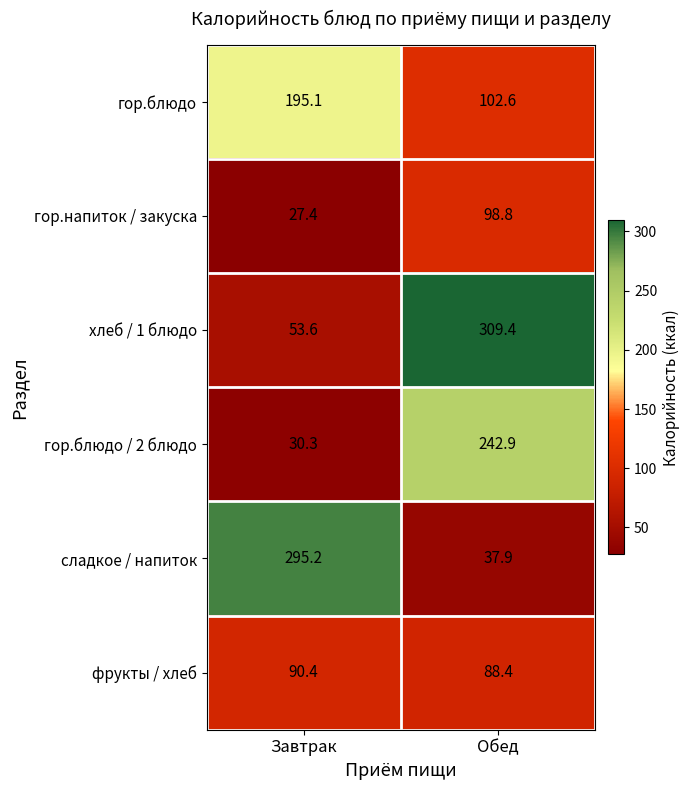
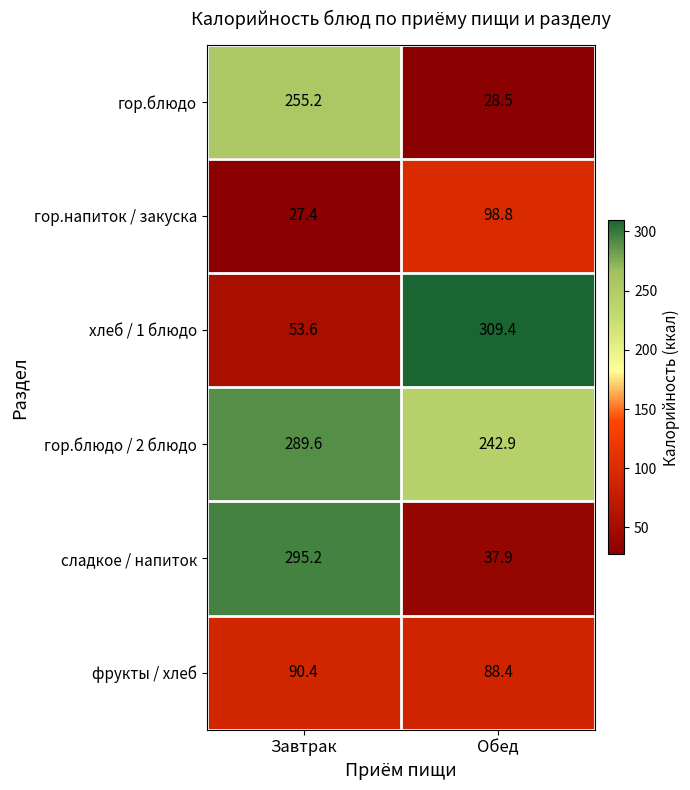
  {
    "гор.блюдо": {
-     "Завтрак": 195.1,
-     "Обед": 102.6
+     "Завтрак": 255.2,
+     "Обед": 28.5
    },
    "гор.напиток / закуска": {
      "Завтрак": 27.4,
      "Обед": 98.8
    },
    "хлеб / 1 блюдо": {
      "Завтрак": 53.6,
      "Обед": 309.4
    },
    "гор.блюдо / 2 блюдо": {
-     "Завтрак": 30.3,
+     "Завтрак": 289.6,
      "Обед": 242.9
    },
    "сладкое / напиток": {
      "Завтрак": 295.2,
      "Обед": 37.9
    },
    "фрукты / хлеб": {
      "Завтрак": 90.4,
      "Обед": 88.4
    }
  }
